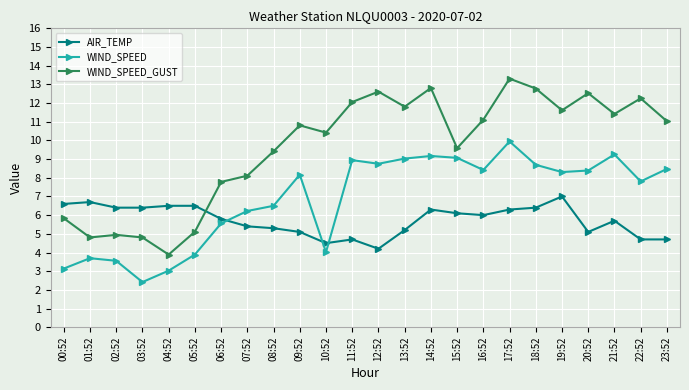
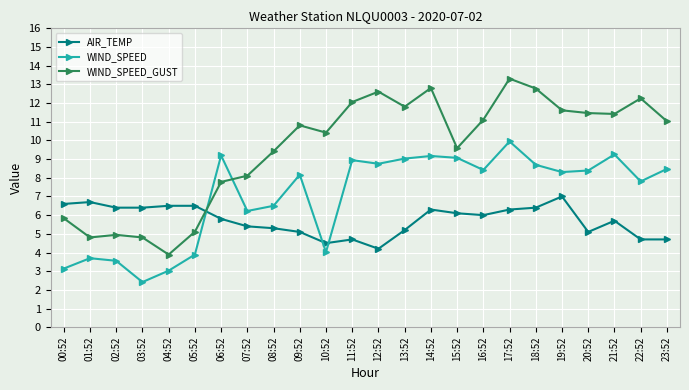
  {
    "AIR_TEMP": {
      "00:52": 6.6,
      "01:52": 6.7,
      "02:52": 6.4,
      "03:52": 6.4,
      "04:52": 6.5,
      "05:52": 6.5,
      "06:52": 5.8,
      "07:52": 5.4,
      "08:52": 5.3,
      "09:52": 5.1,
      "10:52": 4.5,
      "11:52": 4.7,
      "12:52": 4.2,
      "13:52": 5.2,
      "14:52": 6.3,
      "15:52": 6.1,
      "16:52": 6.0,
      "17:52": 6.3,
      "18:52": 6.4,
      "19:52": 7.0,
      "20:52": 5.1,
      "21:52": 5.7,
      "22:52": 4.7,
      "23:52": 4.7
    },
    "WIND_SPEED": {
      "00:52": 3.1,
      "01:52": 3.7,
      "02:52": 3.6,
      "03:52": 2.4,
      "04:52": 3.0,
      "05:52": 3.9,
-     "06:52": 5.6,
+     "06:52": 9.2,
      "07:52": 6.2,
      "08:52": 6.5,
      "09:52": 8.2,
      "10:52": 4.0,
      "11:52": 8.9,
      "12:52": 8.8,
      "13:52": 9.0,
      "14:52": 9.2,
      "15:52": 9.1,
      "16:52": 8.4,
      "17:52": 9.9,
      "18:52": 8.7,
      "19:52": 8.3,
      "20:52": 8.4,
      "21:52": 9.2,
      "22:52": 7.8,
      "23:52": 8.5
    },
    "WIND_SPEED_GUST": {
      "00:52": 5.8,
      "01:52": 4.8,
      "02:52": 4.9,
      "03:52": 4.8,
      "04:52": 3.9,
      "05:52": 5.1,
      "06:52": 7.8,
      "07:52": 8.1,
      "08:52": 9.4,
      "09:52": 10.8,
      "10:52": 10.4,
      "11:52": 12.1,
      "12:52": 12.6,
      "13:52": 11.8,
      "14:52": 12.8,
      "15:52": 9.6,
      "16:52": 11.1,
      "17:52": 13.3,
      "18:52": 12.8,
      "19:52": 11.6,
-     "20:52": 12.5,
+     "20:52": 11.5,
      "21:52": 11.4,
      "22:52": 12.3,
      "23:52": 11.0
    }
  }
